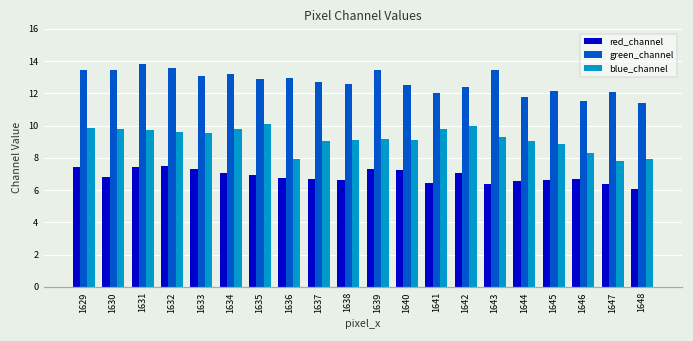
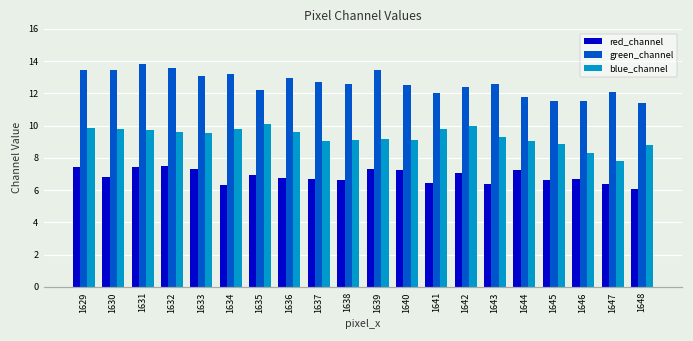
  {
    "red_channel": {
      "1629": 7.4,
      "1630": 6.8,
      "1631": 7.5,
      "1632": 7.5,
      "1633": 7.3,
-     "1634": 7.1,
+     "1634": 6.3,
      "1635": 6.9,
      "1636": 6.8,
      "1637": 6.7,
      "1638": 6.7,
      "1639": 7.3,
      "1640": 7.2,
      "1641": 6.4,
      "1642": 7.0,
      "1643": 6.4,
-     "1644": 6.6,
+     "1644": 7.3,
      "1645": 6.6,
      "1646": 6.7,
      "1647": 6.4,
      "1648": 6.1
    },
    "green_channel": {
      "1629": 13.4,
      "1630": 13.5,
      "1631": 13.8,
      "1632": 13.6,
      "1633": 13.1,
      "1634": 13.2,
-     "1635": 12.9,
+     "1635": 12.2,
      "1636": 12.9,
      "1637": 12.7,
      "1638": 12.6,
      "1639": 13.4,
      "1640": 12.5,
      "1641": 12.0,
      "1642": 12.4,
-     "1643": 13.5,
+     "1643": 12.6,
      "1644": 11.8,
-     "1645": 12.1,
+     "1645": 11.5,
      "1646": 11.5,
      "1647": 12.1,
      "1648": 11.4
    },
    "blue_channel": {
      "1629": 9.9,
      "1630": 9.8,
      "1631": 9.7,
      "1632": 9.6,
      "1633": 9.5,
      "1634": 9.8,
      "1635": 10.1,
-     "1636": 7.9,
+     "1636": 9.6,
      "1637": 9.1,
      "1638": 9.1,
      "1639": 9.2,
      "1640": 9.1,
      "1641": 9.8,
      "1642": 10.0,
      "1643": 9.3,
      "1644": 9.1,
      "1645": 8.8,
      "1646": 8.3,
      "1647": 7.8,
-     "1648": 8.0
+     "1648": 8.8
    }
  }
